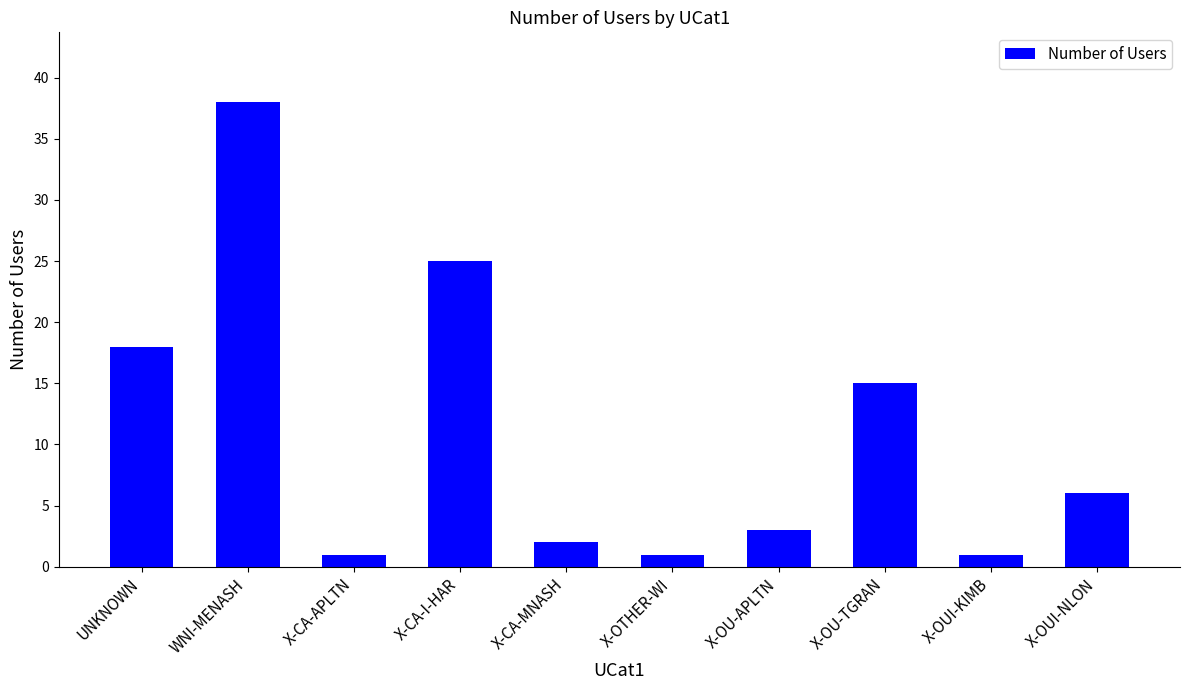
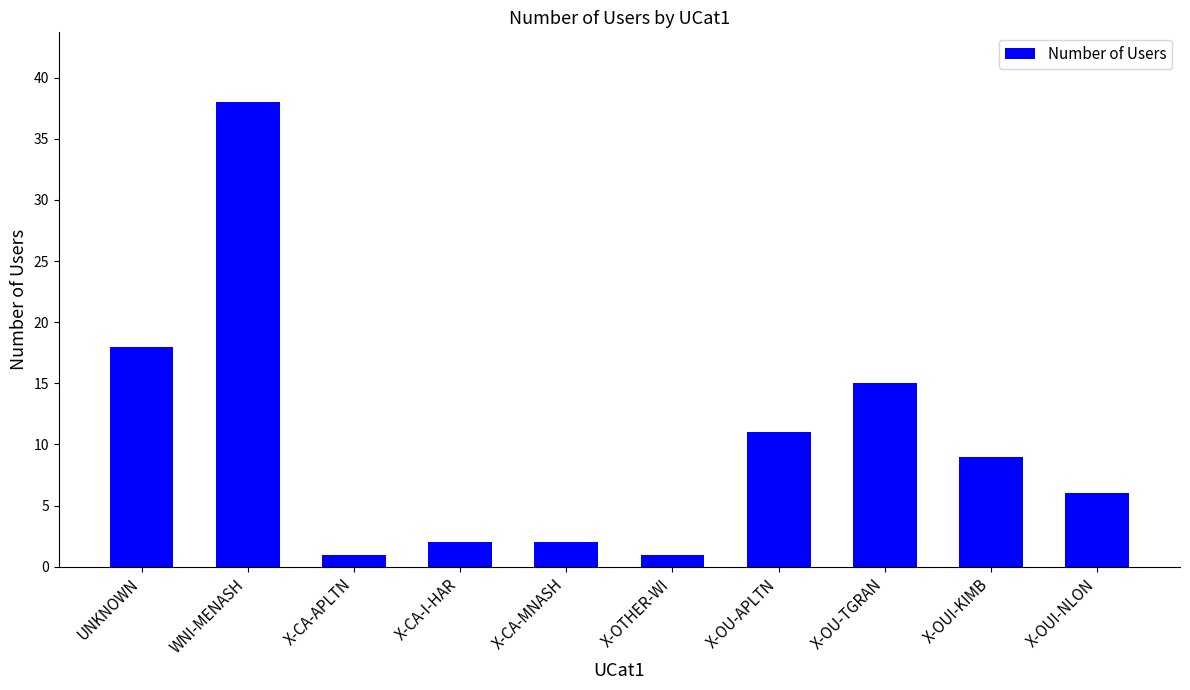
  {
    "UNKNOWN": 18,
    "WNI-MENASH": 38,
    "X-CA-APLTN": 1,
-   "X-CA-I-HAR": 25,
+   "X-CA-I-HAR": 2,
    "X-CA-MNASH": 2,
    "X-OTHER-WI": 1,
-   "X-OU-APLTN": 3,
+   "X-OU-APLTN": 11,
    "X-OU-TGRAN": 15,
-   "X-OUI-KIMB": 1,
+   "X-OUI-KIMB": 9,
    "X-OUI-NLON": 6
  }
